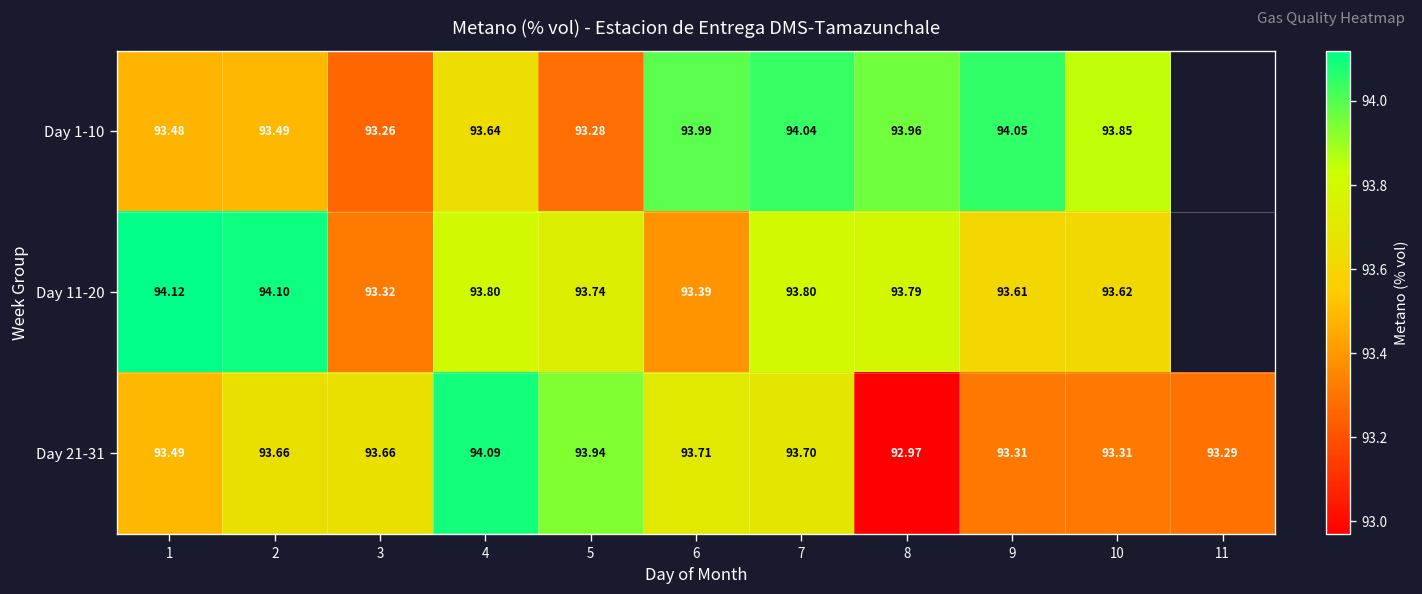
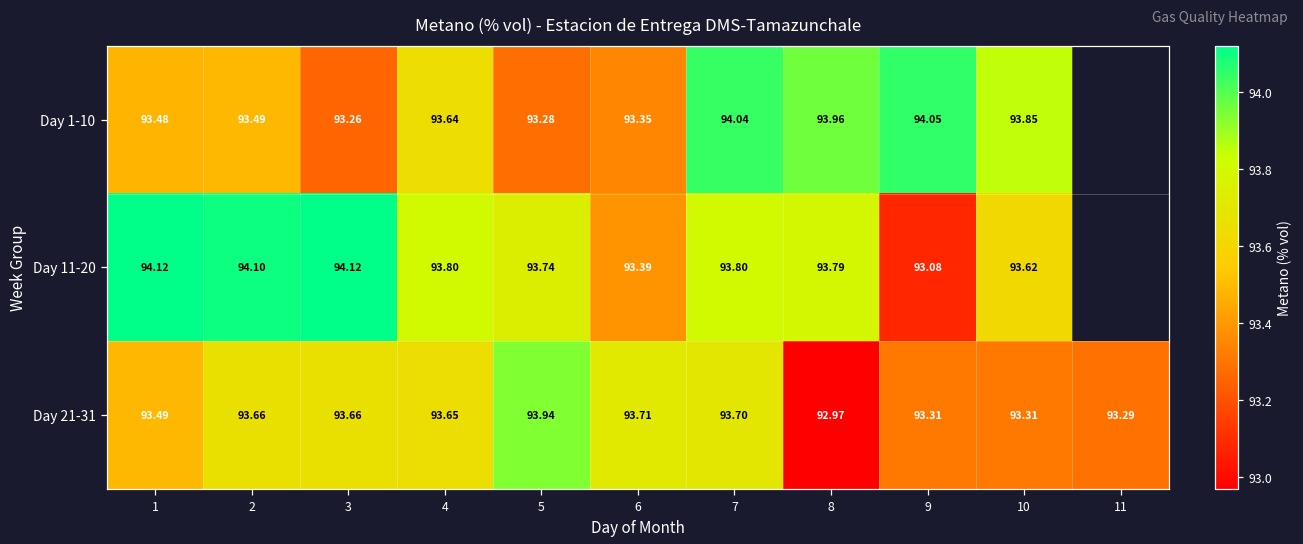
  {
    "Day 1-10": {
      "1": 93.48,
      "2": 93.49,
      "3": 93.26,
      "4": 93.64,
      "5": 93.28,
-     "6": 93.99,
+     "6": 93.35,
      "7": 94.04,
      "8": 93.96,
      "9": 94.05,
      "10": 93.85
    },
    "Day 11-20": {
      "1": 94.12,
      "2": 94.10,
-     "3": 93.32,
+     "3": 94.12,
      "4": 93.80,
      "5": 93.74,
      "6": 93.39,
      "7": 93.80,
      "8": 93.79,
-     "9": 93.61,
+     "9": 93.08,
      "10": 93.62
    },
    "Day 21-31": {
      "1": 93.49,
      "2": 93.66,
      "3": 93.66,
-     "4": 94.09,
+     "4": 93.65,
      "5": 93.94,
      "6": 93.71,
      "7": 93.70,
      "8": 92.97,
      "9": 93.31,
      "10": 93.31,
      "11": 93.29
    }
  }
